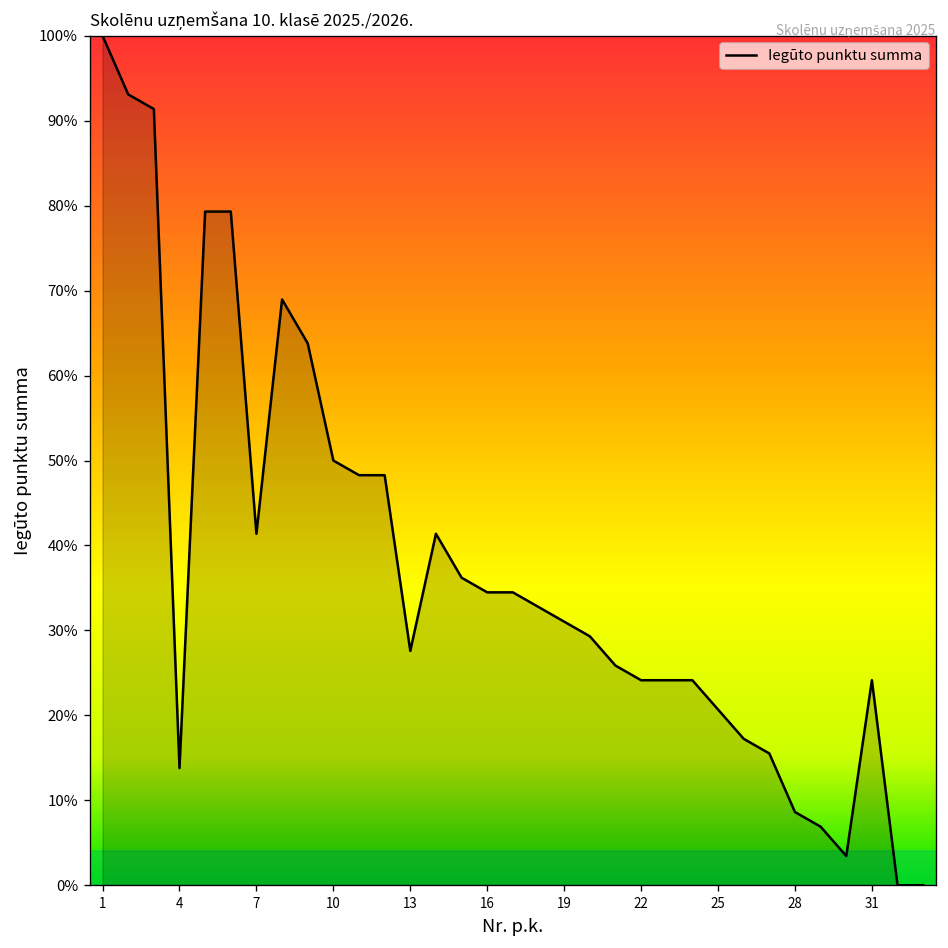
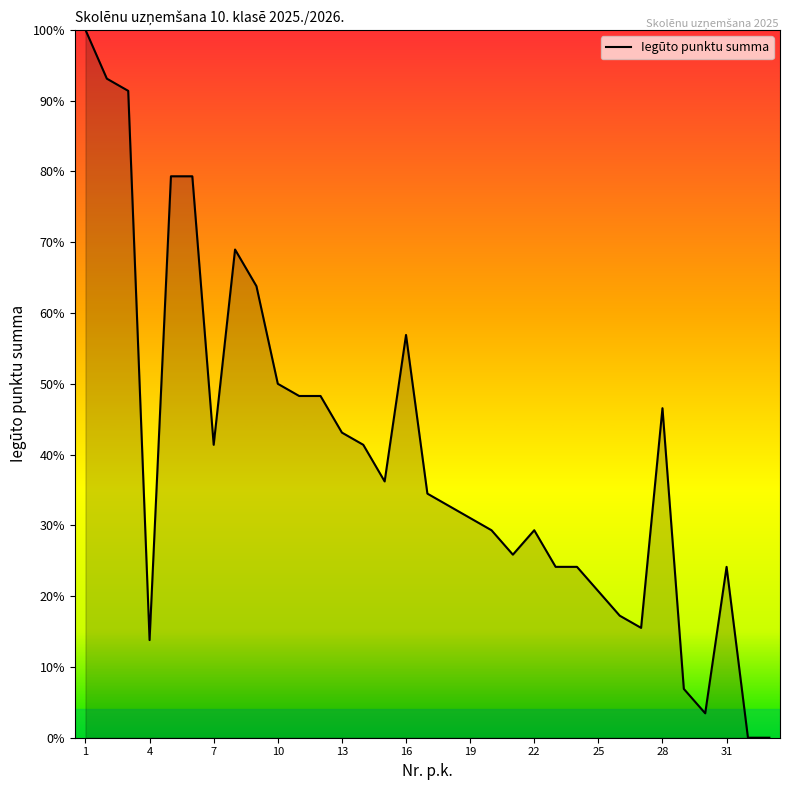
  {
    "1": "100%",
    "4": "14%",
    "7": "41%",
    "10": "50%",
-   "13": "28%",
-   "16": "34%",
+   "13": "43%",
+   "16": "57%",
    "19": "31%",
-   "22": "24%",
+   "22": "29%",
    "25": "21%",
-   "28": "9%",
+   "28": "47%",
    "31": "24%"
  }
